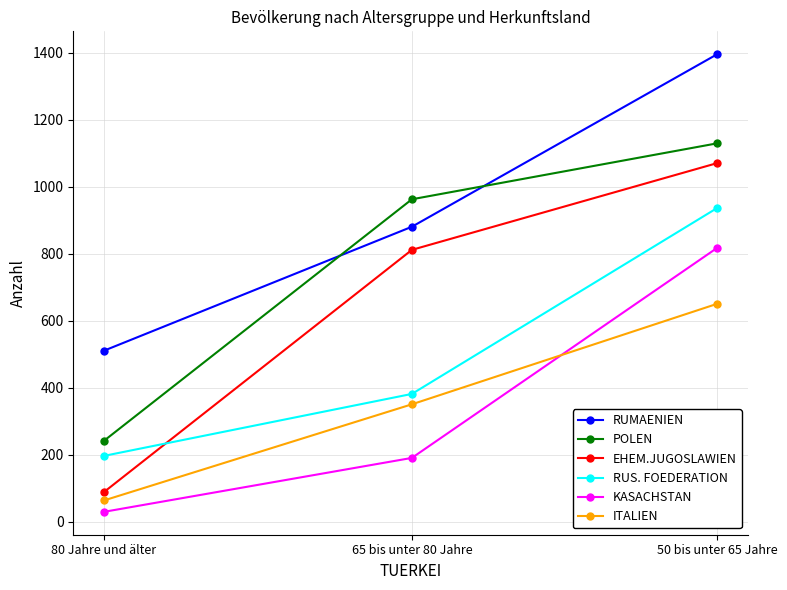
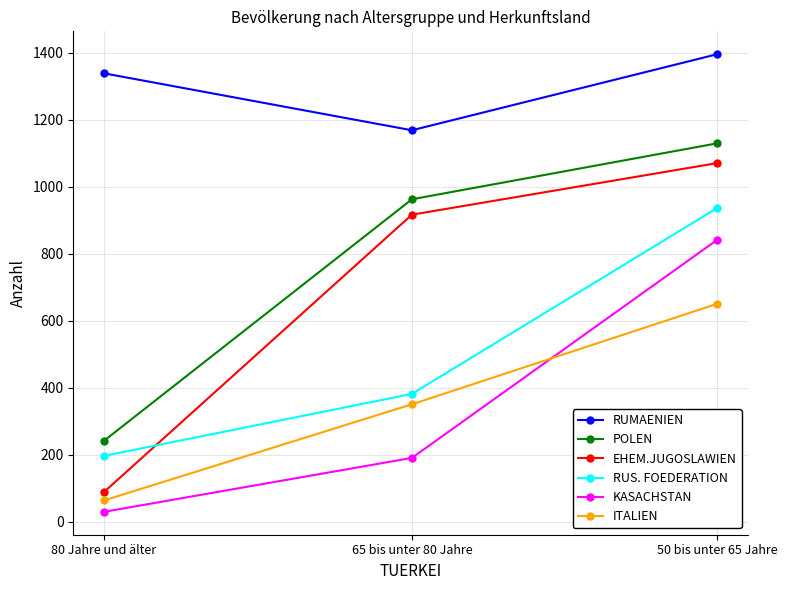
  {
    "RUMAENIEN": {
-     "80 Jahre und älter": 510,
-     "65 bis unter 80 Jahre": 880,
+     "80 Jahre und älter": 1340,
+     "65 bis unter 80 Jahre": 1170,
      "50 bis unter 65 Jahre": 1400
    },
    "POLEN": {
      "80 Jahre und älter": 240,
      "65 bis unter 80 Jahre": 960,
      "50 bis unter 65 Jahre": 1130
    },
    "EHEM.JUGOSLAWIEN": {
      "80 Jahre und älter": 90,
-     "65 bis unter 80 Jahre": 810,
+     "65 bis unter 80 Jahre": 920,
      "50 bis unter 65 Jahre": 1070
    },
    "RUS. FOEDERATION": {
      "80 Jahre und älter": 200,
      "65 bis unter 80 Jahre": 380,
      "50 bis unter 65 Jahre": 940
    },
    "KASACHSTAN": {
      "80 Jahre und älter": 30,
      "65 bis unter 80 Jahre": 190,
-     "50 bis unter 65 Jahre": 820
+     "50 bis unter 65 Jahre": 840
    },
    "ITALIEN": {
      "80 Jahre und älter": 60,
      "65 bis unter 80 Jahre": 350,
      "50 bis unter 65 Jahre": 650
    }
  }
